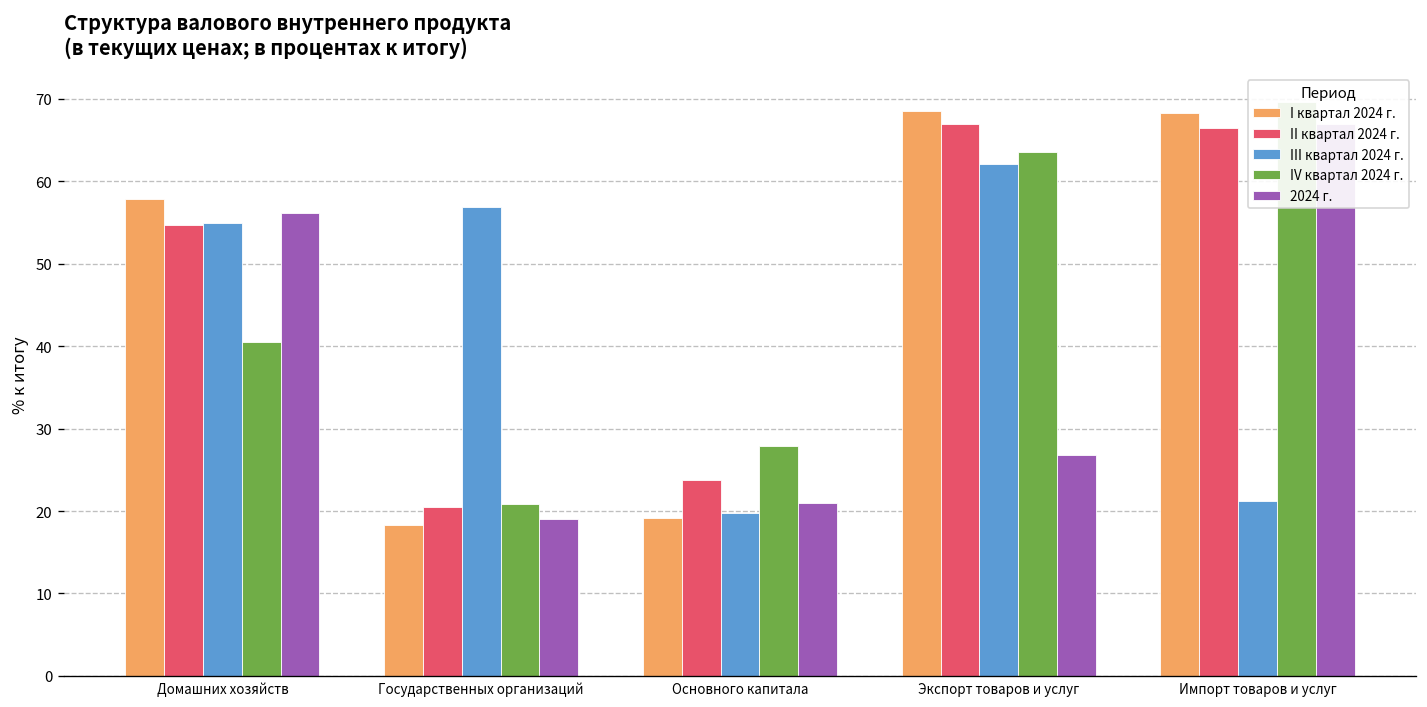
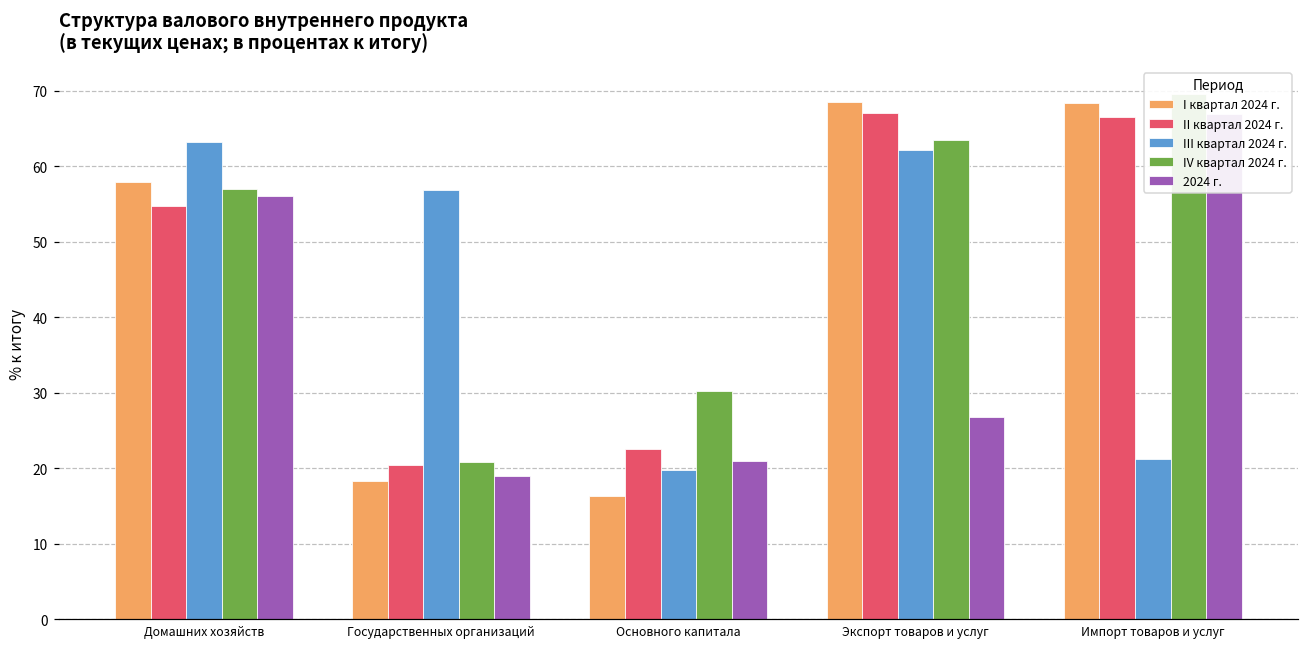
  {
    "I квартал 2024 г.": {
      "Домашних хозяйств": 58,
      "Государственных организаций": 18,
-     "Основного капитала": 19,
+     "Основного капитала": 16,
      "Экспорт товаров и услуг": 69,
      "Импорт товаров и услуг": 68
    },
    "II квартал 2024 г.": {
      "Домашних хозяйств": 55,
      "Государственных организаций": 21,
-     "Основного капитала": 24,
+     "Основного капитала": 23,
      "Экспорт товаров и услуг": 67,
      "Импорт товаров и услуг": 67
    },
    "III квартал 2024 г.": {
-     "Домашних хозяйств": 55,
+     "Домашних хозяйств": 63,
      "Государственных организаций": 57,
      "Основного капитала": 20,
      "Экспорт товаров и услуг": 62,
      "Импорт товаров и услуг": 21
    },
    "IV квартал 2024 г.": {
-     "Домашних хозяйств": 41,
+     "Домашних хозяйств": 57,
      "Государственных организаций": 21,
-     "Основного капитала": 28,
+     "Основного капитала": 30,
      "Экспорт товаров и услуг": 64
    },
    "2024 г.": {
      "Домашних хозяйств": 56,
      "Государственных организаций": 19,
      "Основного капитала": 21,
      "Экспорт товаров и услуг": 27
    }
  }
